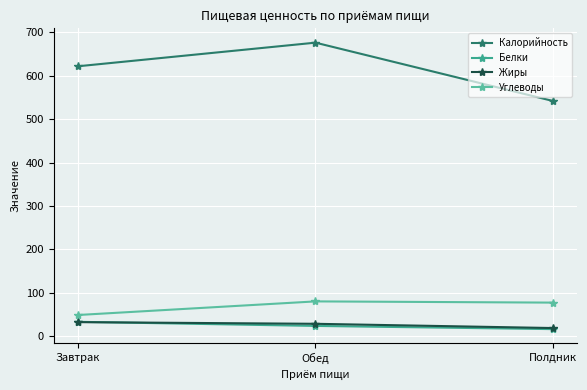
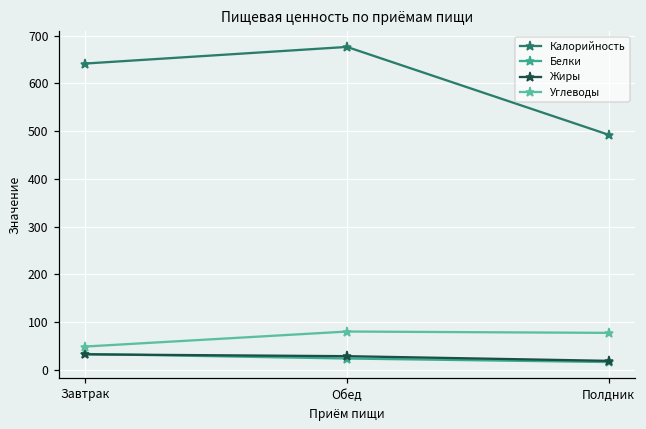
  {
    "Калорийность": {
-     "Завтрак": 620,
+     "Завтрак": 640,
      "Обед": 680,
-     "Полдник": 540
+     "Полдник": 490
    }
  }
